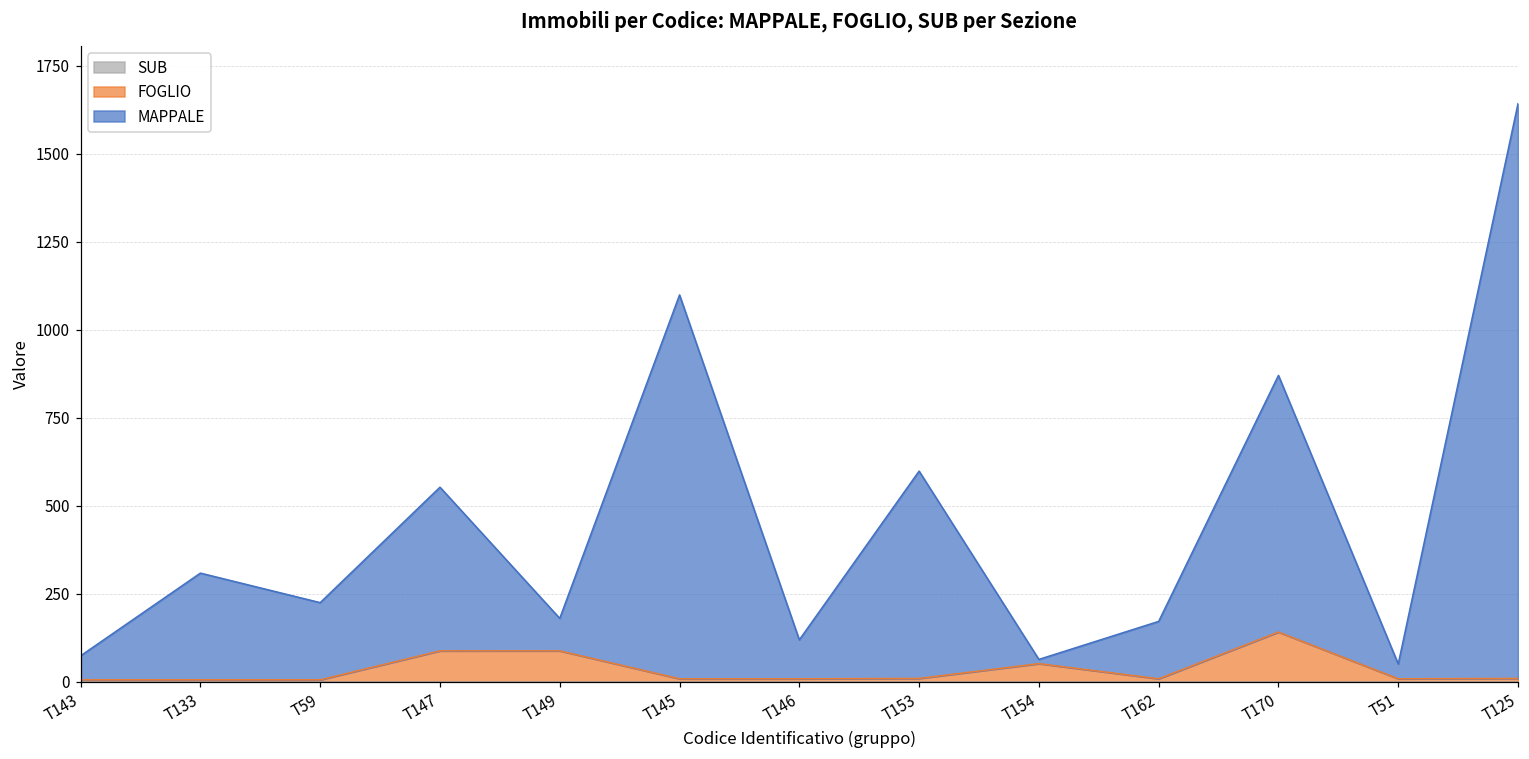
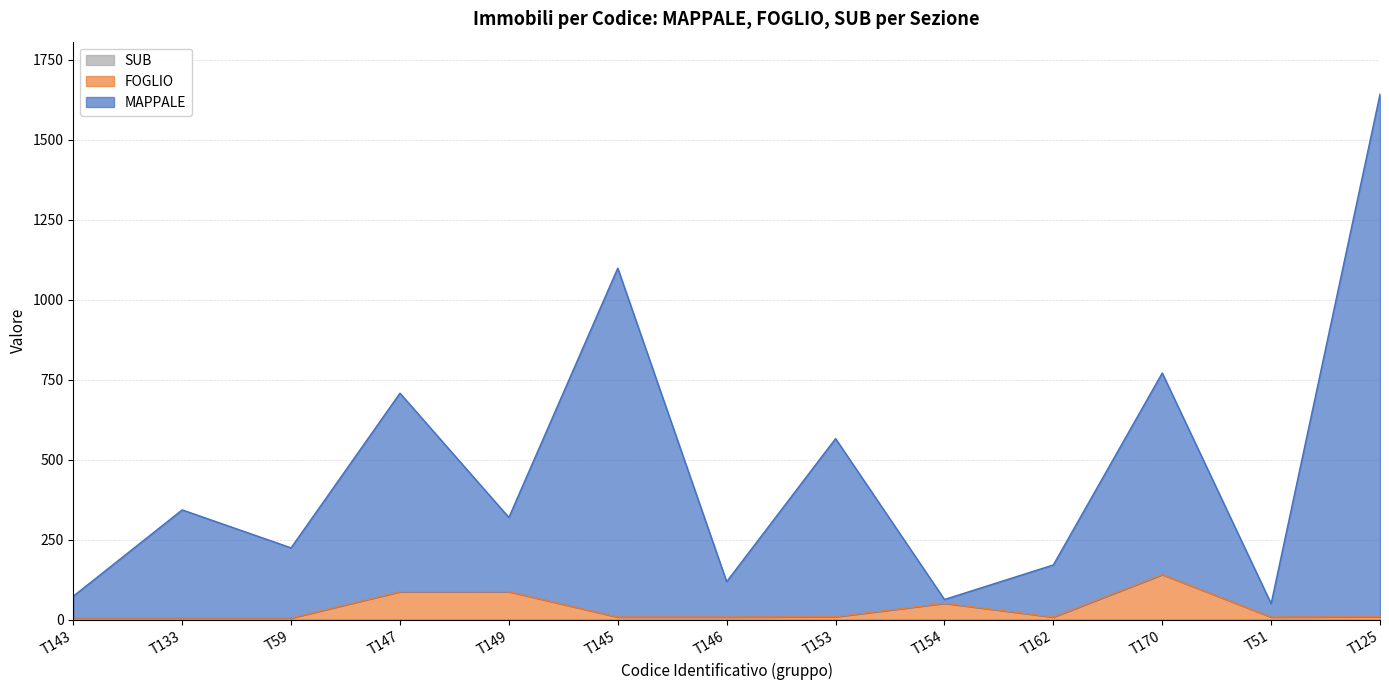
  {
    "SUB": {
      "T147": 0,
      "T149": 0,
      "T153": 0,
      "T154": 0,
      "T170": 0,
      "T125": 0
    },
    "FOGLIO": {
      "T147": 90,
      "T149": 90,
      "T153": 10,
      "T154": 50,
      "T170": 140,
      "T125": 10
    },
    "MAPPALE": {
      "T143": 70,
-     "T133": 300,
+     "T133": 340,
      "T59": 220,
-     "T147": 460,
-     "T149": 90,
+     "T147": 620,
+     "T149": 230,
      "T145": 1090,
      "T146": 110,
-     "T153": 590,
+     "T153": 560,
      "T154": 10,
      "T162": 160,
-     "T170": 730,
+     "T170": 630,
      "T51": 40,
      "T125": 1630
    }
  }
